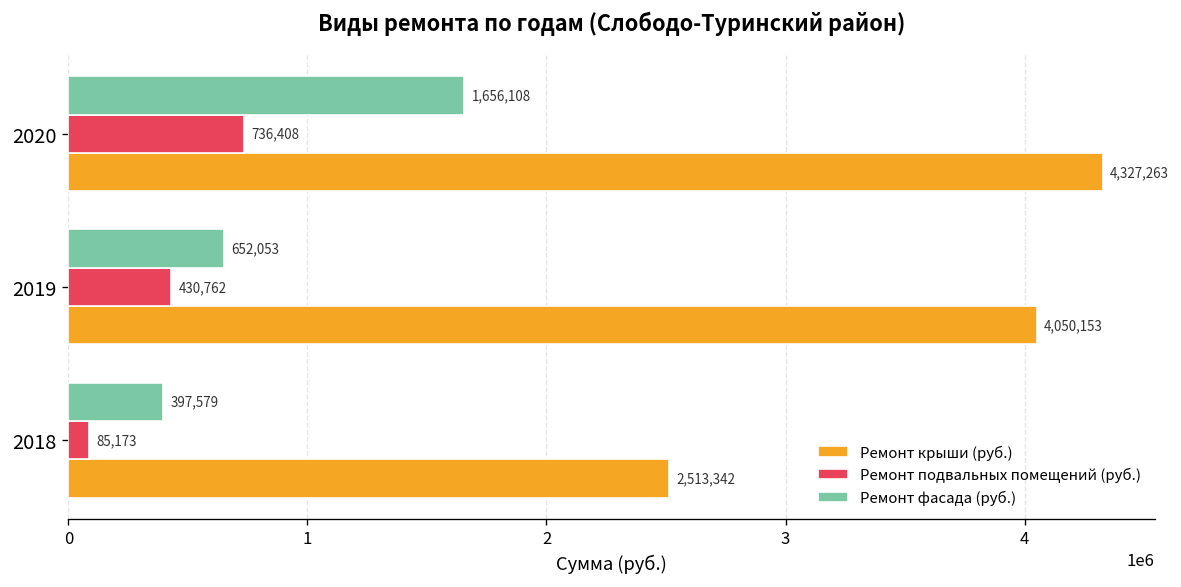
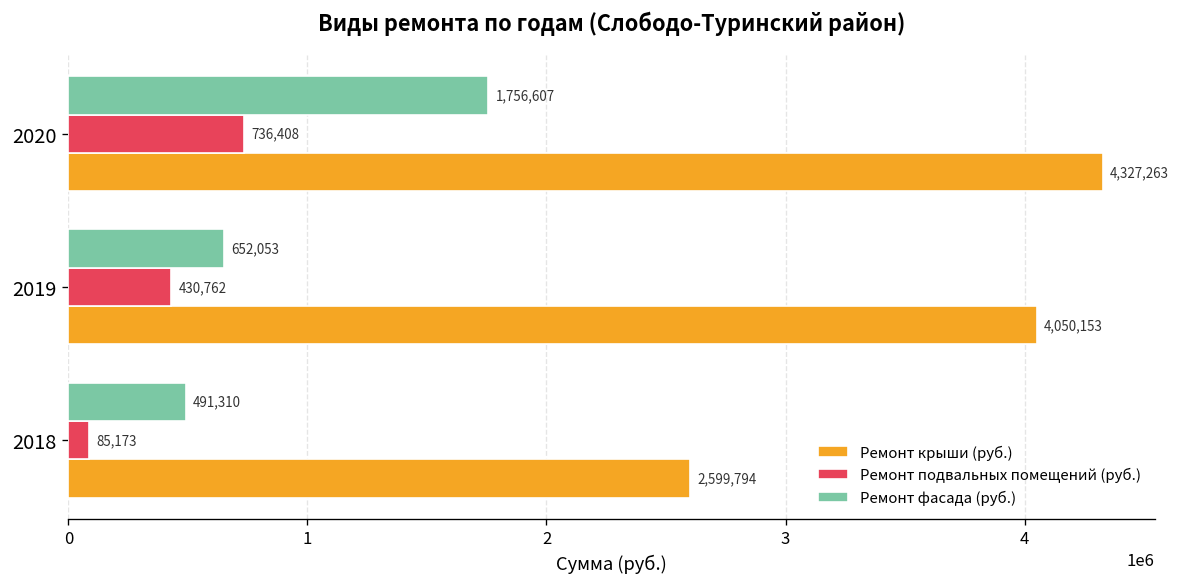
  {
    "Ремонт крыши (руб.)": {
      "2020": "4,327,263",
      "2019": "4,050,153",
-     "2018": "2,513,342"
+     "2018": "2,599,794"
    },
    "Ремонт подвальных помещений (руб.)": {
      "2020": "736,408",
      "2019": "430,762",
      "2018": "85,173"
    },
    "Ремонт фасада (руб.)": {
-     "2020": "1,656,108",
+     "2020": "1,756,607",
      "2019": "652,053",
-     "2018": "397,579"
+     "2018": "491,310"
    }
  }
